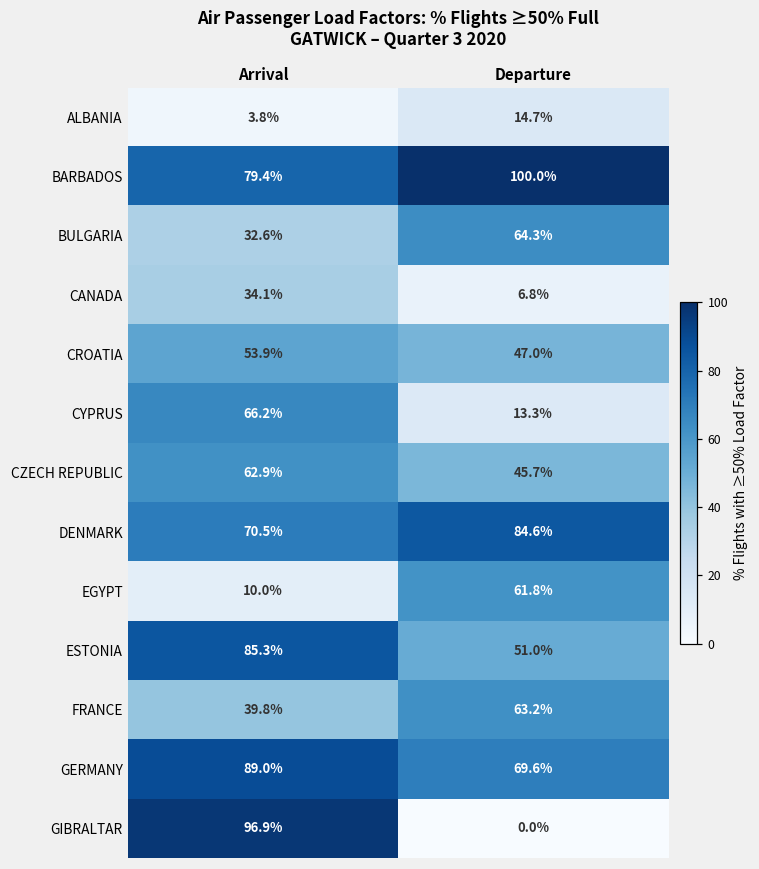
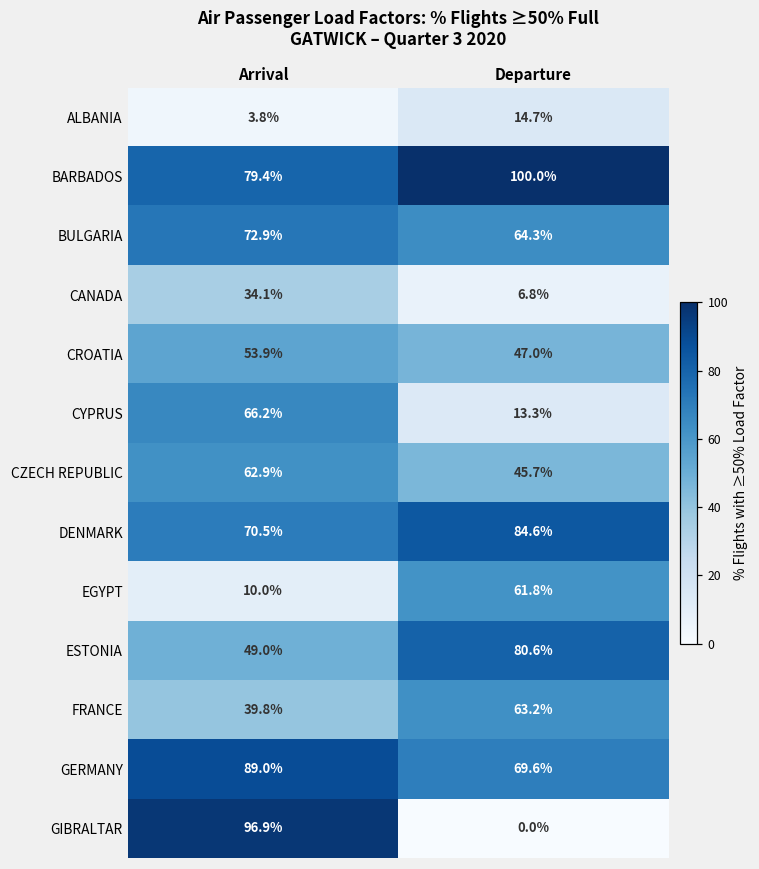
  {
    "ALBANIA": {
      "Arrival": "3.8%",
      "Departure": "14.7%"
    },
    "BARBADOS": {
      "Arrival": "79.4%",
      "Departure": "100.0%"
    },
    "BULGARIA": {
-     "Arrival": "32.6%",
+     "Arrival": "72.9%",
      "Departure": "64.3%"
    },
    "CANADA": {
      "Arrival": "34.1%",
      "Departure": "6.8%"
    },
    "CROATIA": {
      "Arrival": "53.9%",
      "Departure": "47.0%"
    },
    "CYPRUS": {
      "Arrival": "66.2%",
      "Departure": "13.3%"
    },
    "CZECH REPUBLIC": {
      "Arrival": "62.9%",
      "Departure": "45.7%"
    },
    "DENMARK": {
      "Arrival": "70.5%",
      "Departure": "84.6%"
    },
    "EGYPT": {
      "Arrival": "10.0%",
      "Departure": "61.8%"
    },
    "ESTONIA": {
-     "Arrival": "85.3%",
-     "Departure": "51.0%"
+     "Arrival": "49.0%",
+     "Departure": "80.6%"
    },
    "FRANCE": {
      "Arrival": "39.8%",
      "Departure": "63.2%"
    },
    "GERMANY": {
      "Arrival": "89.0%",
      "Departure": "69.6%"
    },
    "GIBRALTAR": {
      "Arrival": "96.9%",
      "Departure": "0.0%"
    }
  }
